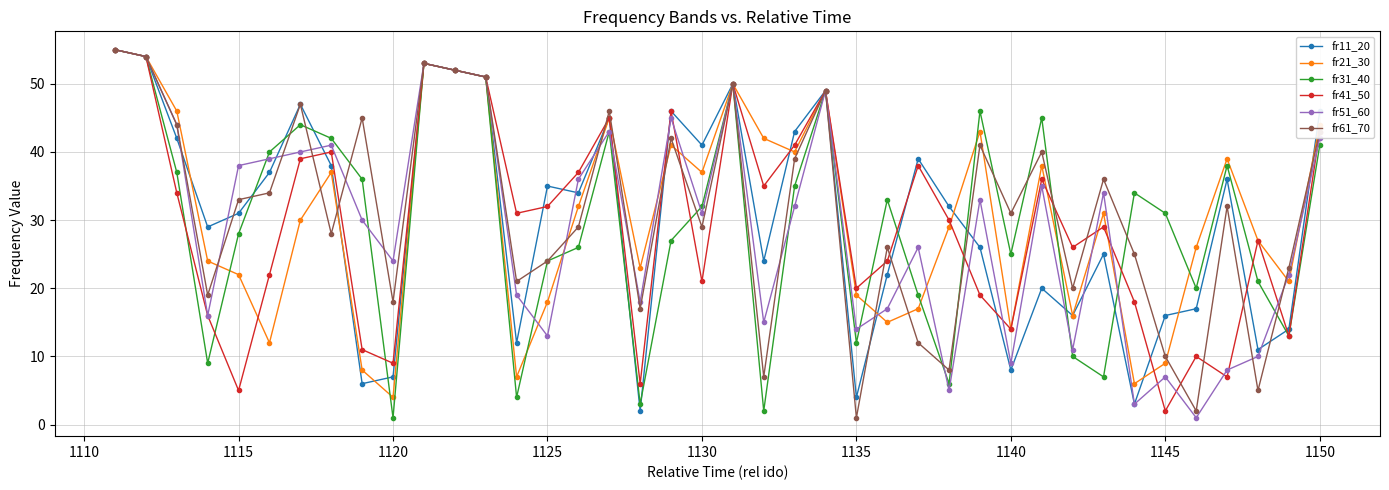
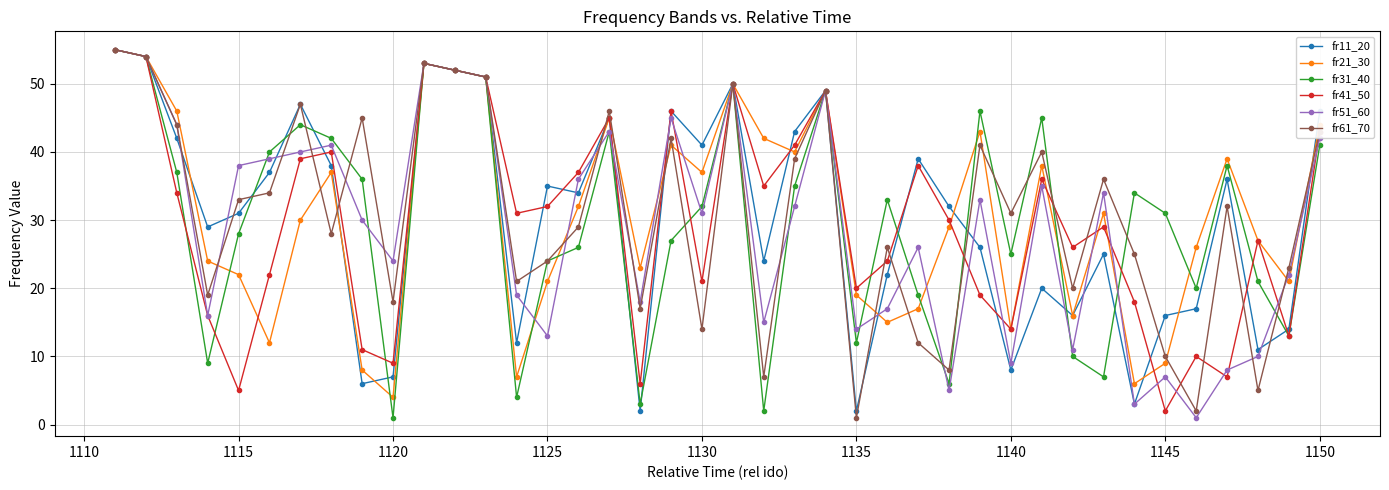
  {
    "fr11_20": {
      "1115": 31,
      "1120": 7,
      "1125": 35,
      "1130": 41,
-     "1135": 4,
+     "1135": 2,
      "1140": 8,
      "1145": 16
    },
    "fr21_30": {
      "1115": 22,
      "1120": 4,
-     "1125": 18,
+     "1125": 21,
      "1130": 37,
      "1135": 19,
      "1145": 9
    },
    "fr31_40": {
      "1115": 28,
      "1120": 1,
      "1130": 32,
      "1135": 12,
      "1140": 25,
      "1145": 31,
      "1150": 41
    },
    "fr41_50": {
      "1115": 5,
      "1120": 9,
      "1125": 32,
      "1130": 21,
      "1135": 20,
      "1145": 2
    },
    "fr51_60": {
      "1115": 38,
      "1120": 24,
      "1125": 13,
      "1130": 31,
      "1135": 14,
      "1140": 9,
      "1145": 7
    },
    "fr61_70": {
      "1115": 33,
      "1120": 18,
-     "1130": 29,
+     "1130": 14,
      "1135": 1,
      "1140": 31,
      "1145": 10
    }
  }
